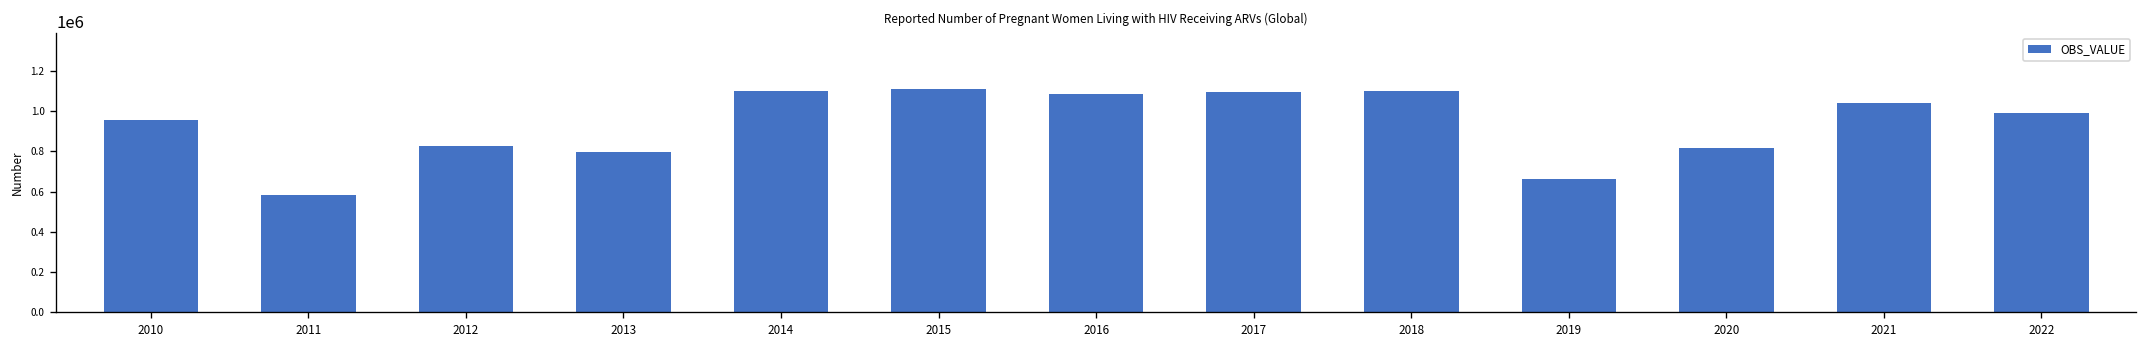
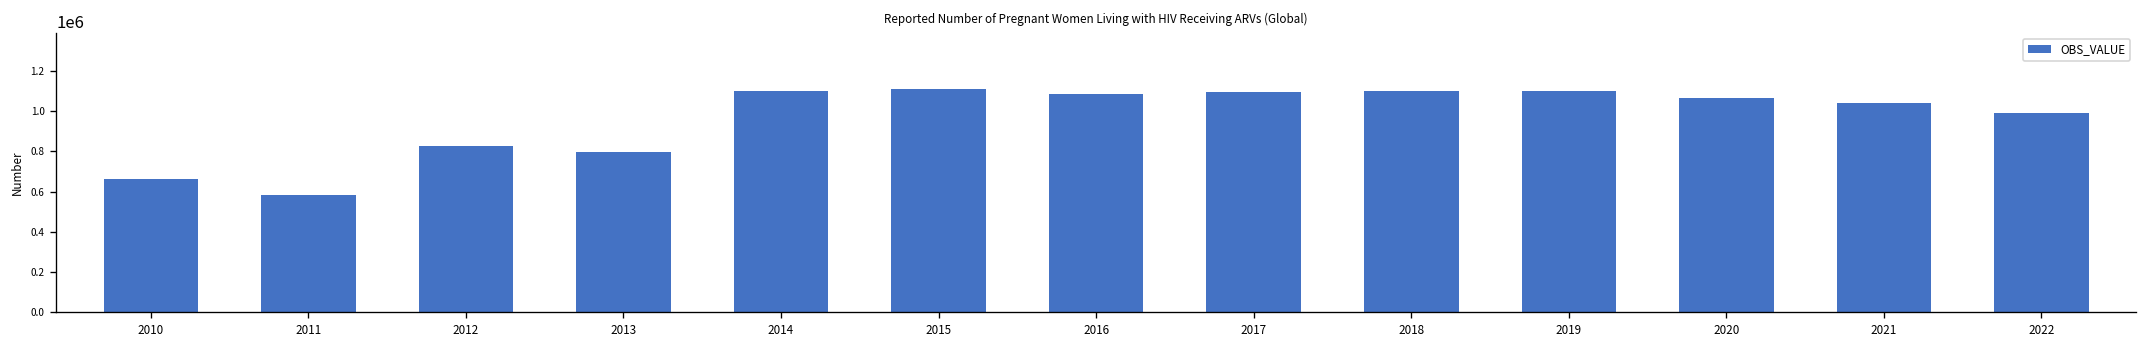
  {
-   "2010": 960000,
+   "2010": 660000,
    "2011": 580000,
    "2012": 830000,
    "2013": 800000,
    "2014": 1100000,
    "2015": 1110000,
    "2016": 1090000,
    "2017": 1090000,
    "2018": 1100000,
-   "2019": 660000,
-   "2020": 820000,
+   "2019": 1100000,
+   "2020": 1070000,
    "2021": 1040000,
    "2022": 990000
  }
